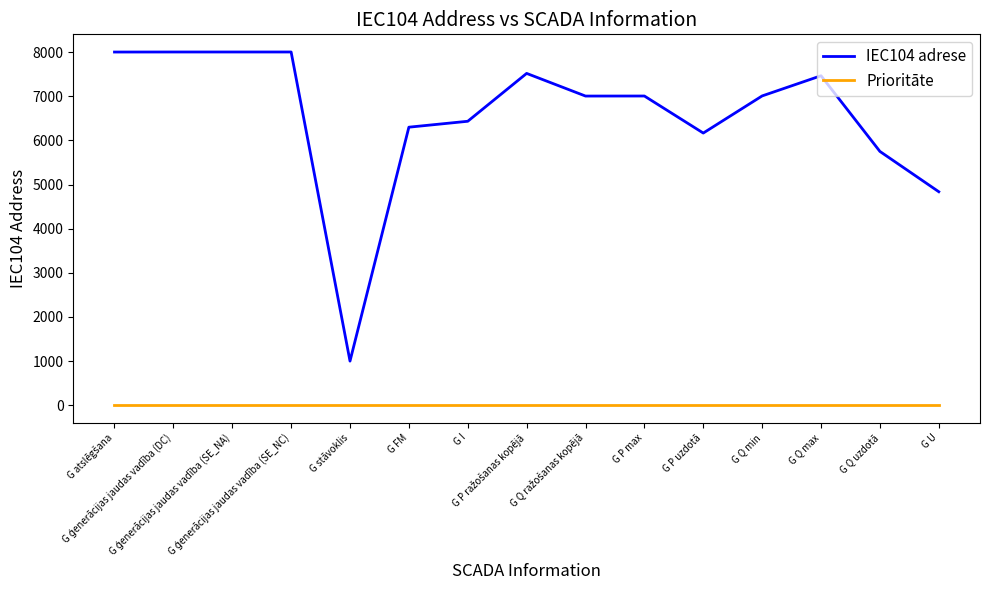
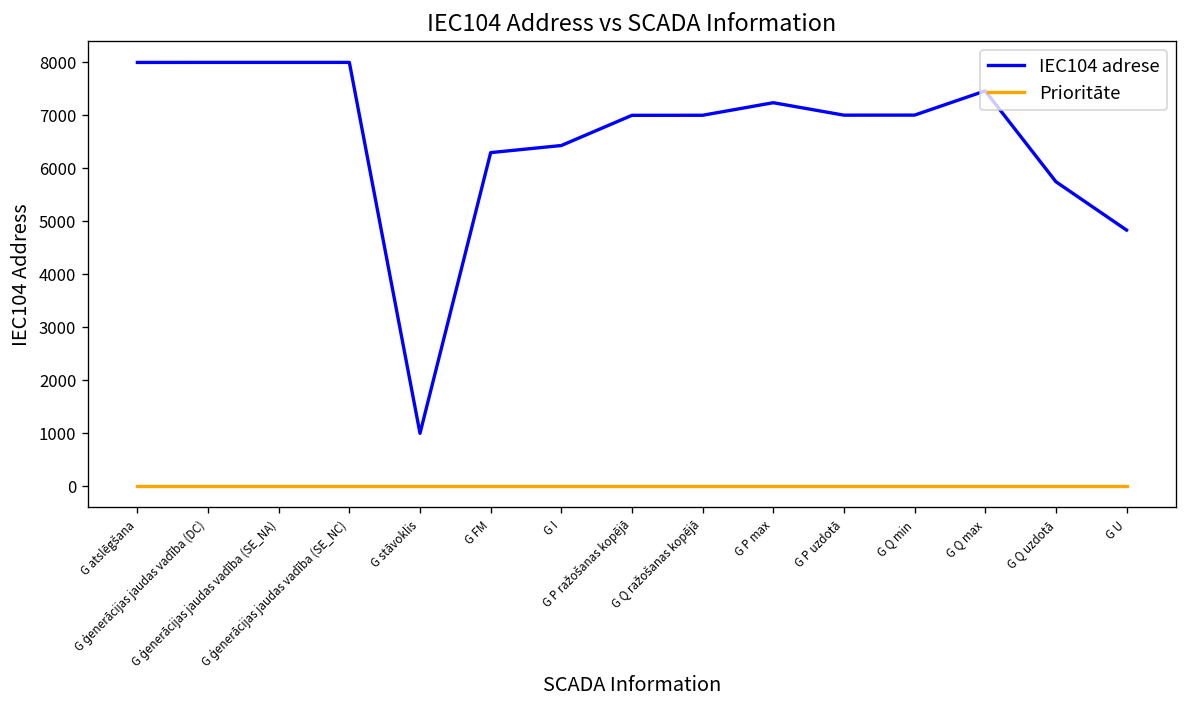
  {
    "IEC104 adrese": {
      "G atslēgšana": 8000,
      "G ģenerācijas jaudas vadība (DC)": 8000,
      "G ģenerācijas jaudas vadība (SE_NA)": 8000,
      "G ģenerācijas jaudas vadība (SE_NC)": 8000,
      "G stāvoklis": 1000,
      "G FM": 6300,
      "G I": 6400,
-     "G P ražošanas kopējā": 7500,
+     "G P ražošanas kopējā": 7000,
      "G Q ražošanas kopējā": 7000,
-     "G P max": 7000,
-     "G P uzdotā": 6200,
+     "G P max": 7200,
+     "G P uzdotā": 7000,
      "G Q min": 7000,
      "G Q uzdotā": 5800,
      "G U": 4800
    },
    "Prioritāte": {
      "G atslēgšana": 0,
      "G ģenerācijas jaudas vadība (DC)": 0,
      "G ģenerācijas jaudas vadība (SE_NA)": 0,
      "G ģenerācijas jaudas vadība (SE_NC)": 0,
      "G stāvoklis": 0,
      "G FM": 0,
      "G I": 0,
      "G P ražošanas kopējā": 0,
      "G Q ražošanas kopējā": 0,
      "G P max": 0,
      "G P uzdotā": 0,
      "G Q min": 0,
      "G Q max": 0,
      "G Q uzdotā": 0,
      "G U": 0
    }
  }
